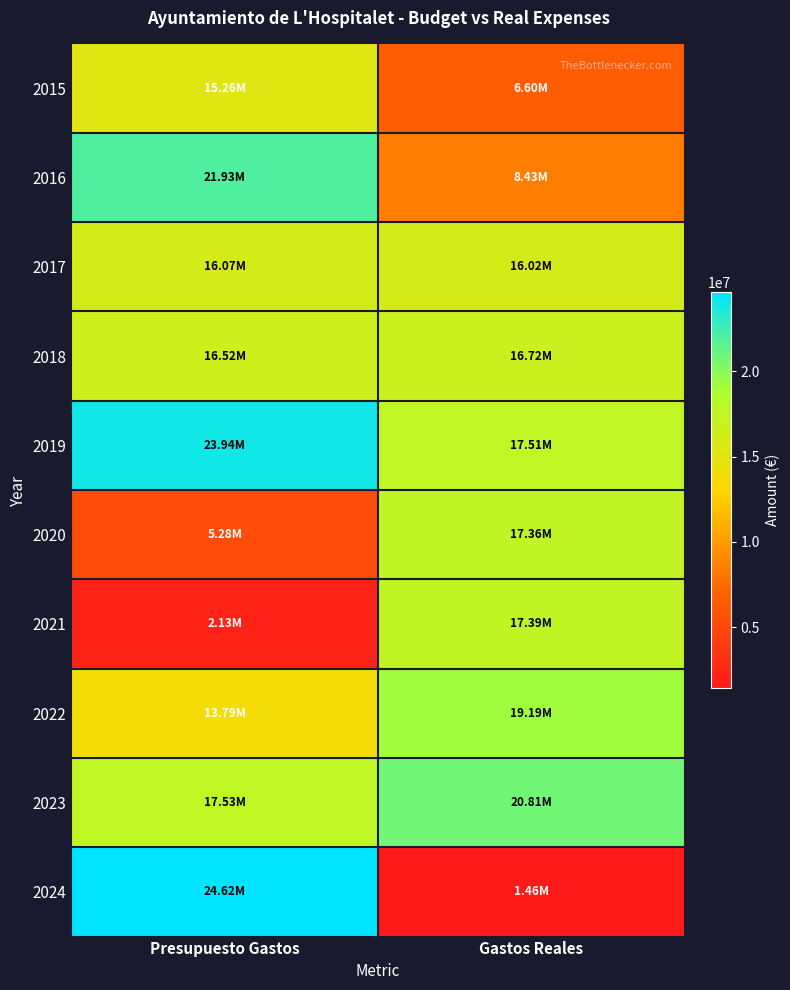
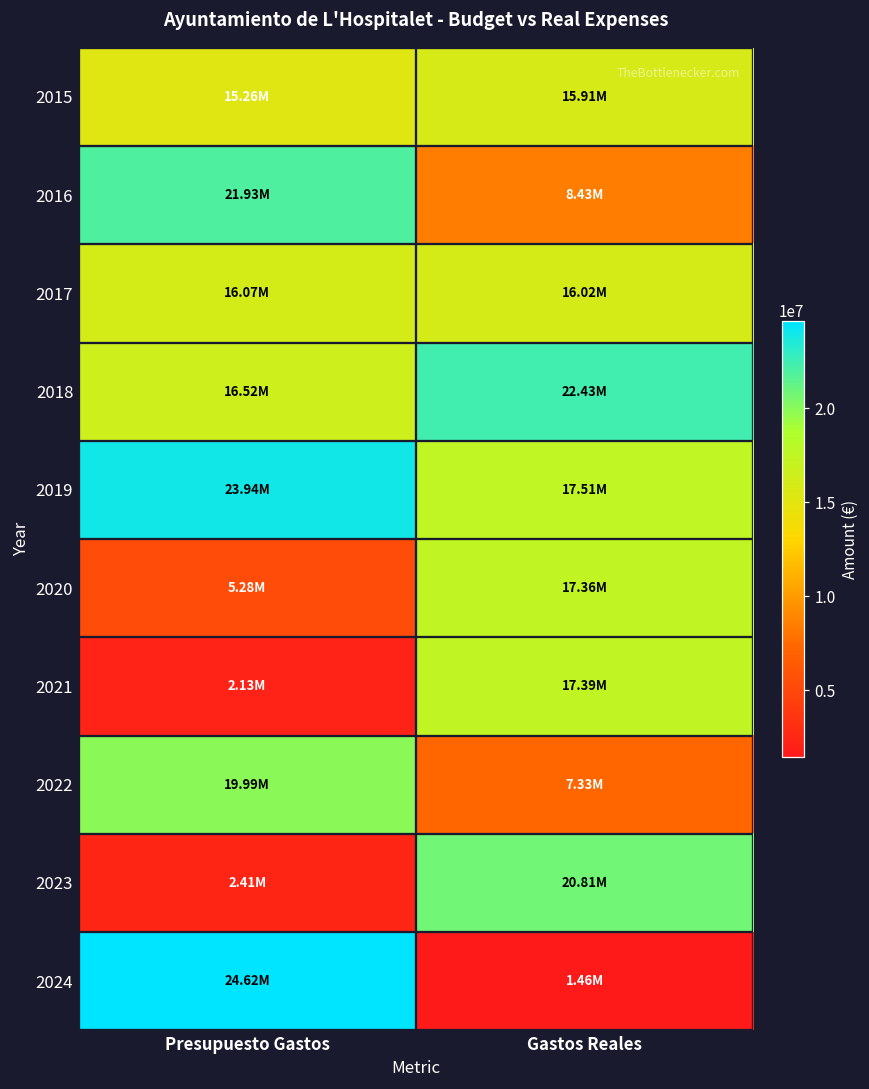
  {
    "2015": {
      "Presupuesto Gastos": "15.26M",
-     "Gastos Reales": "6.60M"
+     "Gastos Reales": "15.91M"
    },
    "2016": {
      "Presupuesto Gastos": "21.93M",
      "Gastos Reales": "8.43M"
    },
    "2017": {
      "Presupuesto Gastos": "16.07M",
      "Gastos Reales": "16.02M"
    },
    "2018": {
      "Presupuesto Gastos": "16.52M",
-     "Gastos Reales": "16.72M"
+     "Gastos Reales": "22.43M"
    },
    "2019": {
      "Presupuesto Gastos": "23.94M",
      "Gastos Reales": "17.51M"
    },
    "2020": {
      "Presupuesto Gastos": "5.28M",
      "Gastos Reales": "17.36M"
    },
    "2021": {
      "Presupuesto Gastos": "2.13M",
      "Gastos Reales": "17.39M"
    },
    "2022": {
-     "Presupuesto Gastos": "13.79M",
-     "Gastos Reales": "19.19M"
+     "Presupuesto Gastos": "19.99M",
+     "Gastos Reales": "7.33M"
    },
    "2023": {
-     "Presupuesto Gastos": "17.53M",
+     "Presupuesto Gastos": "2.41M",
      "Gastos Reales": "20.81M"
    },
    "2024": {
      "Presupuesto Gastos": "24.62M",
      "Gastos Reales": "1.46M"
    }
  }
